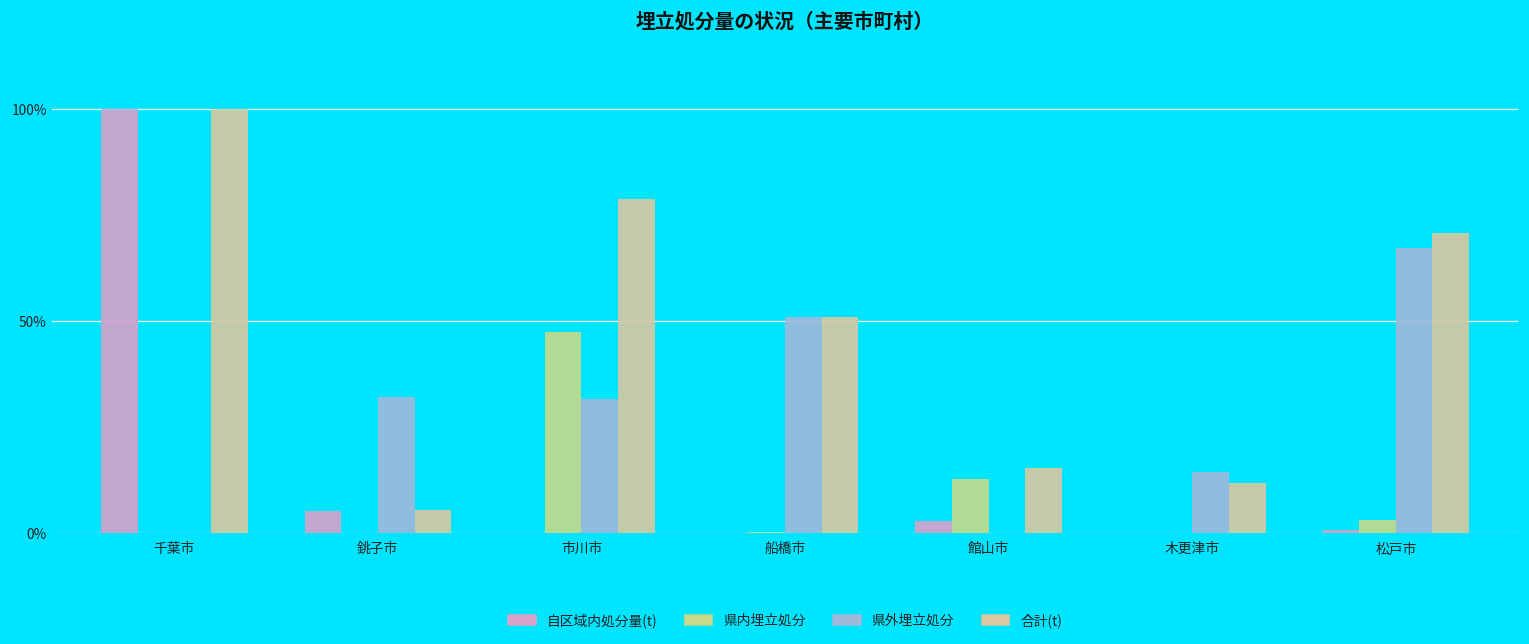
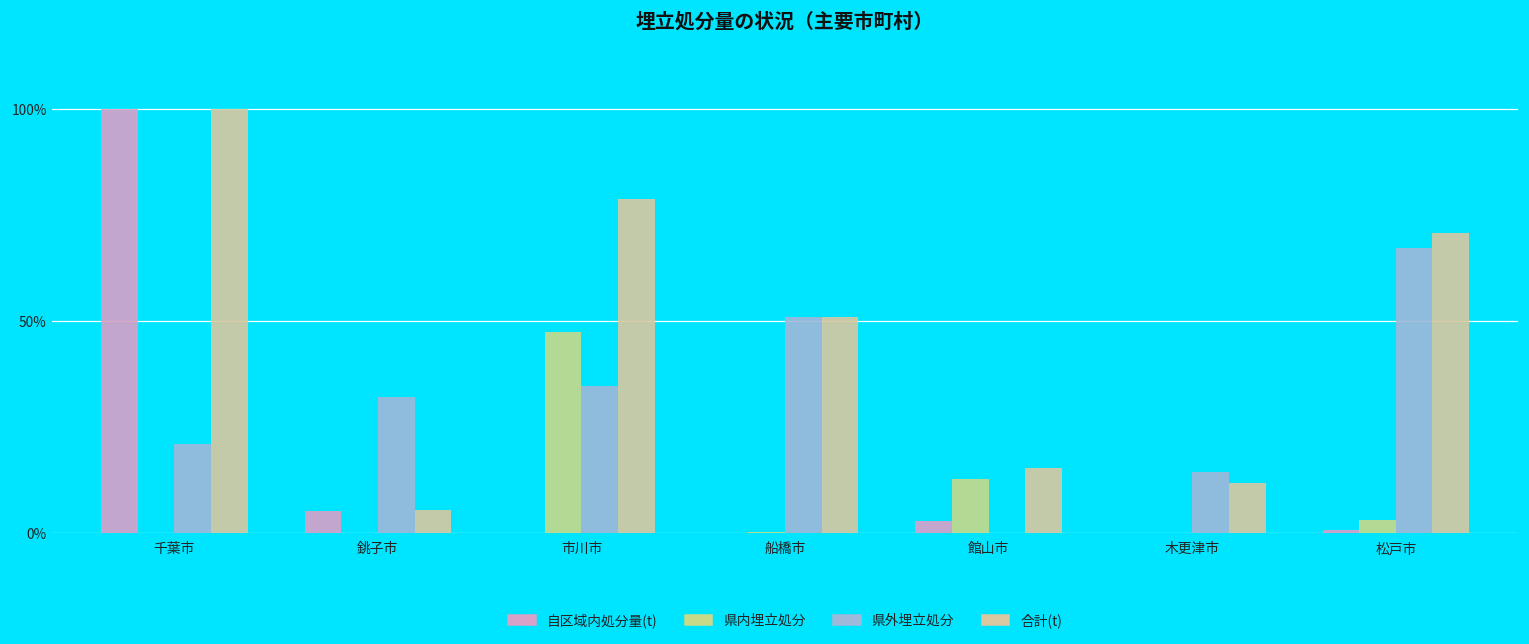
  {
    "県外埋立処分": {
-     "千葉市": "0%",
+     "千葉市": "21%",
      "銚子市": "32%",
-     "市川市": "31%",
+     "市川市": "35%",
      "船橋市": "51%",
      "館山市": "0%",
      "木更津市": "14%",
      "松戸市": "67%"
    }
  }
